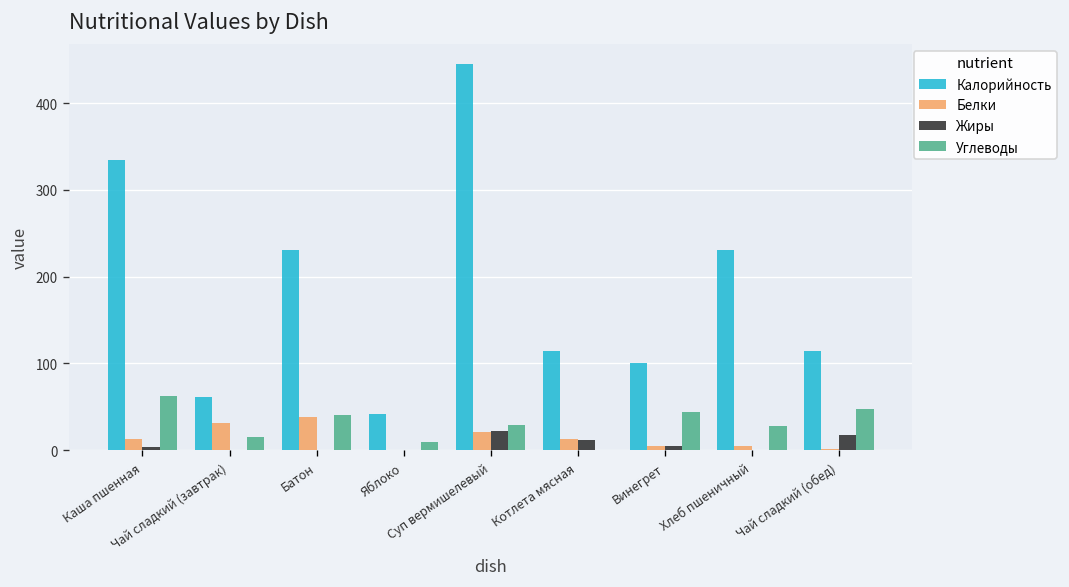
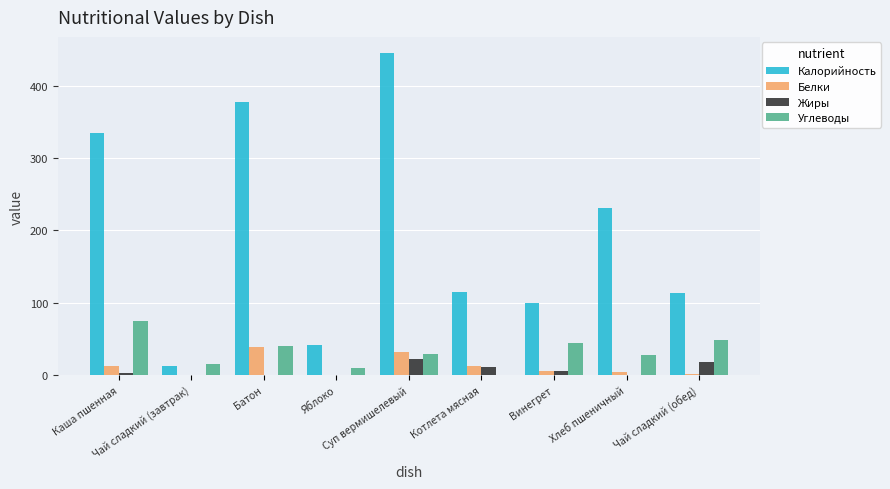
  {
    "Калорийность": {
      "Каша пшенная": 340,
-     "Чай сладкий (завтрак)": 60,
-     "Батон": 230,
+     "Чай сладкий (завтрак)": 10,
+     "Батон": 380,
      "Яблоко": 40,
      "Суп вермишелевый": 450,
      "Котлета мясная": 110,
      "Винегрет": 100,
      "Хлеб пшеничный": 230,
      "Чай сладкий (обед)": 110
    },
    "Белки": {
      "Каша пшенная": 10,
-     "Чай сладкий (завтрак)": 30,
+     "Чай сладкий (завтрак)": 0,
      "Батон": 40,
-     "Суп вермишелевый": 20,
+     "Суп вермишелевый": 30,
      "Котлета мясная": 10,
      "Винегрет": 10,
      "Хлеб пшеничный": 0
    },
    "Жиры": {
      "Суп вермишелевый": 20,
      "Котлета мясная": 10,
      "Винегрет": 10,
      "Чай сладкий (обед)": 20
    },
    "Углеводы": {
-     "Каша пшенная": 60,
+     "Каша пшенная": 70,
      "Чай сладкий (завтрак)": 20,
      "Батон": 40,
      "Яблоко": 10,
      "Суп вермишелевый": 30,
      "Винегрет": 40,
      "Хлеб пшеничный": 30,
      "Чай сладкий (обед)": 50
    }
  }
